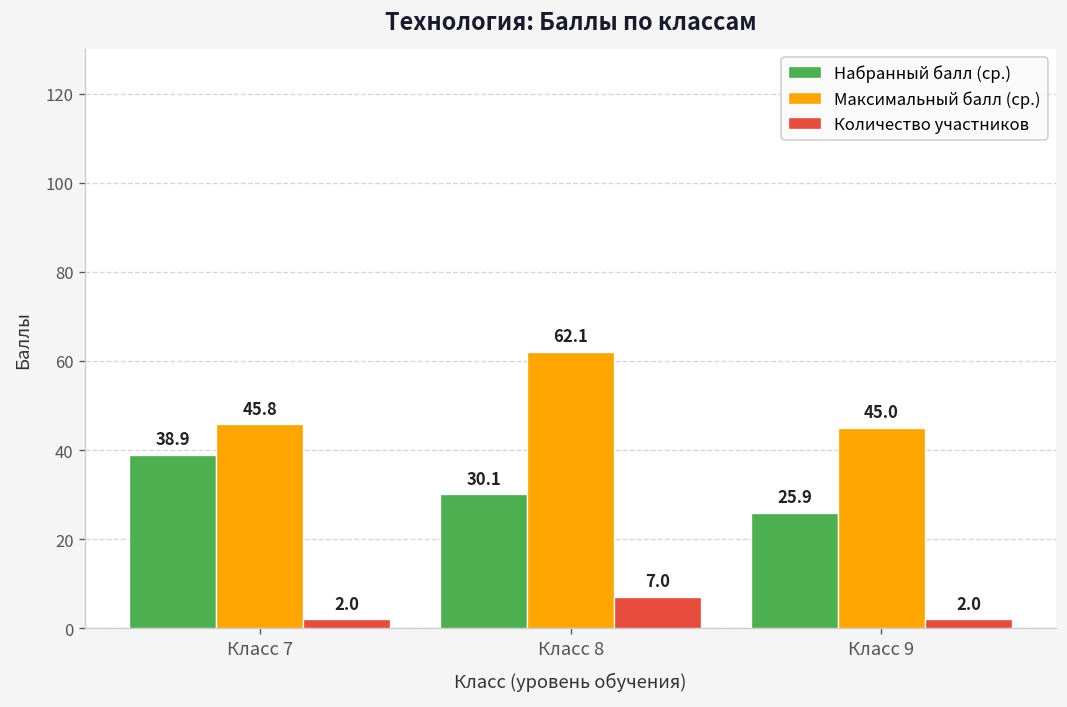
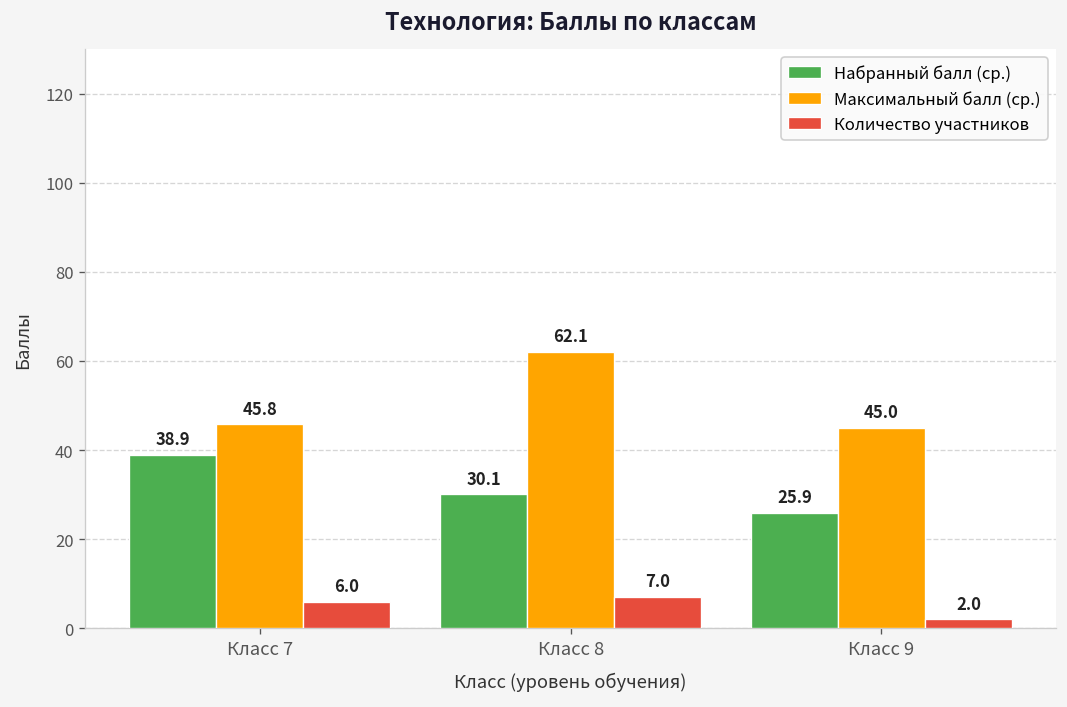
  {
    "Набранный балл (ср.)": {
      "Класс 7": 38.9,
      "Класс 8": 30.1,
      "Класс 9": 25.9
    },
    "Максимальный балл (ср.)": {
      "Класс 7": 45.8,
      "Класс 8": 62.1,
      "Класс 9": 45.0
    },
    "Количество участников": {
-     "Класс 7": 2.0,
+     "Класс 7": 6.0,
      "Класс 8": 7.0,
      "Класс 9": 2.0
    }
  }
